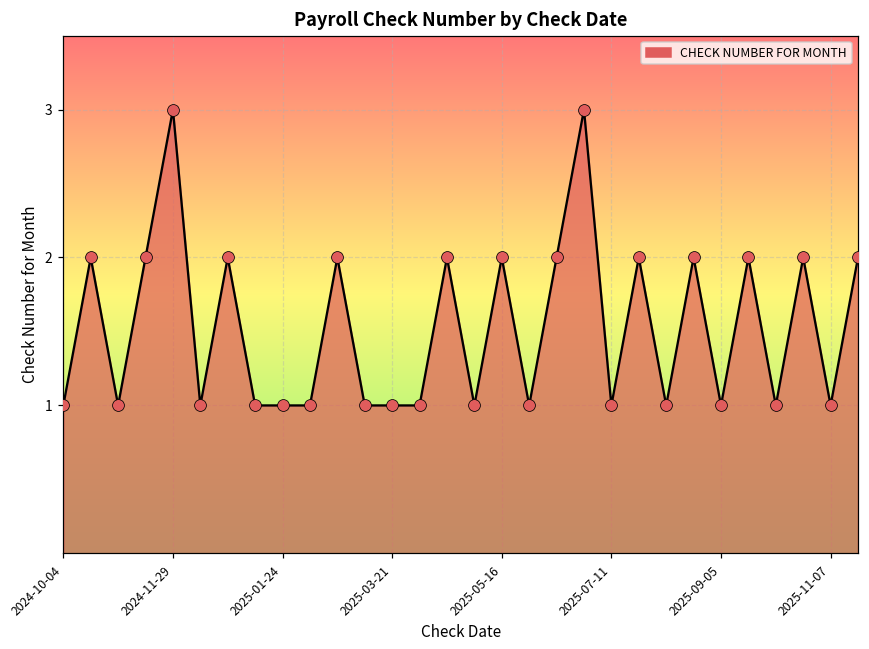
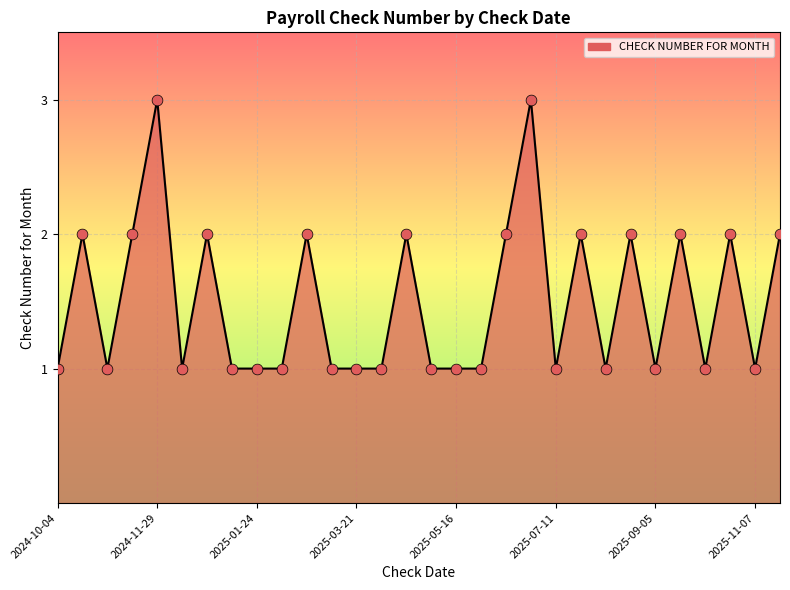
  {
    "2024-10-04": 1,
    "2024-11-29": 3,
    "2025-01-24": 1,
    "2025-03-21": 1,
-   "2025-05-16": 2,
+   "2025-05-16": 1,
    "2025-07-11": 1,
    "2025-09-05": 1,
    "2025-11-07": 1
  }
